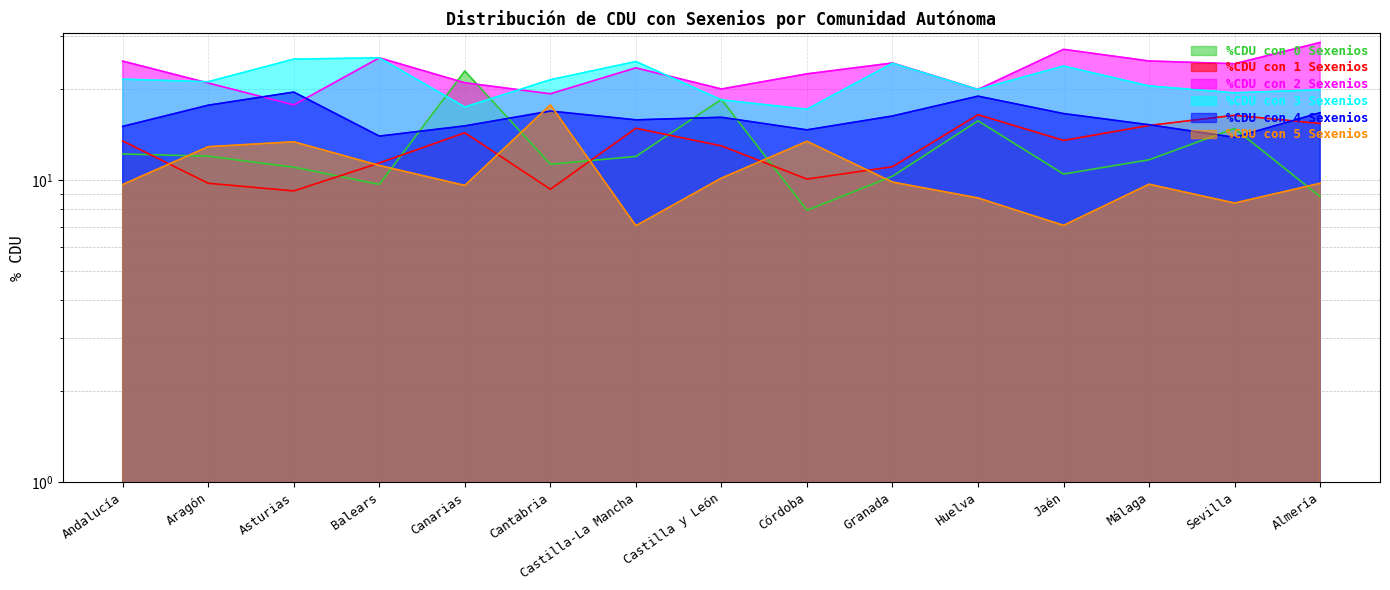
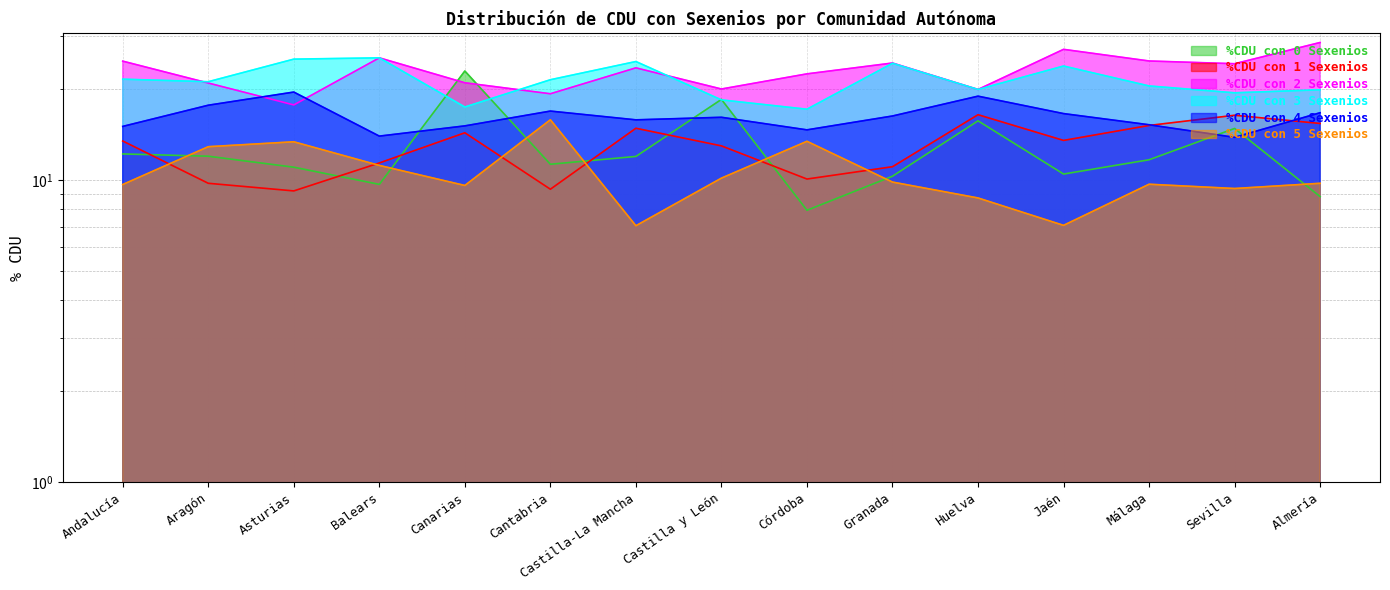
  {
    "%CDU con 0 Sexenios": {
      "Andalucía": 12.2,
      "Aragón": 12.0,
      "Asturias": 11.0,
      "Balears": 9.7,
      "Canarias": 23,
      "Cantabria": 11.3,
      "Castilla-La Mancha": 12.0,
      "Córdoba": 7.9,
      "Granada": 10.3,
      "Huelva": 16,
      "Jaén": 10.5,
      "Málaga": 11.7,
      "Sevilla": 15,
      "Almería": 8.8
    },
    "%CDU con 1 Sexenios": {
      "Andalucía": 13,
      "Aragón": 9.7,
      "Asturias": 9.2,
      "Canarias": 14,
      "Cantabria": 9.3,
      "Castilla-La Mancha": 15,
      "Castilla y León": 13.0,
      "Córdoba": 10.1,
      "Granada": 11.1,
      "Huelva": 16,
      "Jaén": 14,
      "Sevilla": 16,
      "Almería": 15
    },
    "%CDU con 2 Sexenios": {
      "Andalucía": 25,
      "Asturias": 18,
      "Canarias": 21,
      "Cantabria": 19,
      "Castilla-La Mancha": 23,
      "Castilla y León": 20,
      "Córdoba": 22,
      "Jaén": 27,
      "Málaga": 25,
      "Sevilla": 24,
      "Almería": 28
    },
    "%CDU con 3 Sexenios": {
      "Andalucía": 22,
      "Asturias": 25,
      "Canarias": 17,
      "Cantabria": 21,
      "Castilla-La Mancha": 25,
      "Córdoba": 17,
      "Jaén": 24,
      "Málaga": 20,
      "Sevilla": 19,
      "Almería": 20
    },
    "%CDU con 4 Sexenios": {
      "Andalucía": 15,
      "Aragón": 18,
      "Asturias": 20,
      "Balears": 14,
      "Canarias": 15,
      "Cantabria": 17,
      "Castilla-La Mancha": 16,
      "Castilla y León": 16,
      "Córdoba": 15,
      "Granada": 16,
      "Huelva": 19,
      "Jaén": 17,
      "Sevilla": 14,
      "Almería": 17
    },
    "%CDU con 5 Sexenios": {
      "Andalucía": 9.7,
      "Aragón": 12.9,
      "Asturias": 13,
      "Canarias": 9.6,
-     "Cantabria": 18,
+     "Cantabria": 16,
      "Castilla-La Mancha": 7.1,
      "Castilla y León": 10.1,
      "Córdoba": 13,
      "Granada": 9.8,
      "Huelva": 8.7,
      "Jaén": 7.1,
      "Málaga": 9.7,
-     "Sevilla": 8.4,
+     "Sevilla": 9.4,
      "Almería": 9.7
    }
  }
